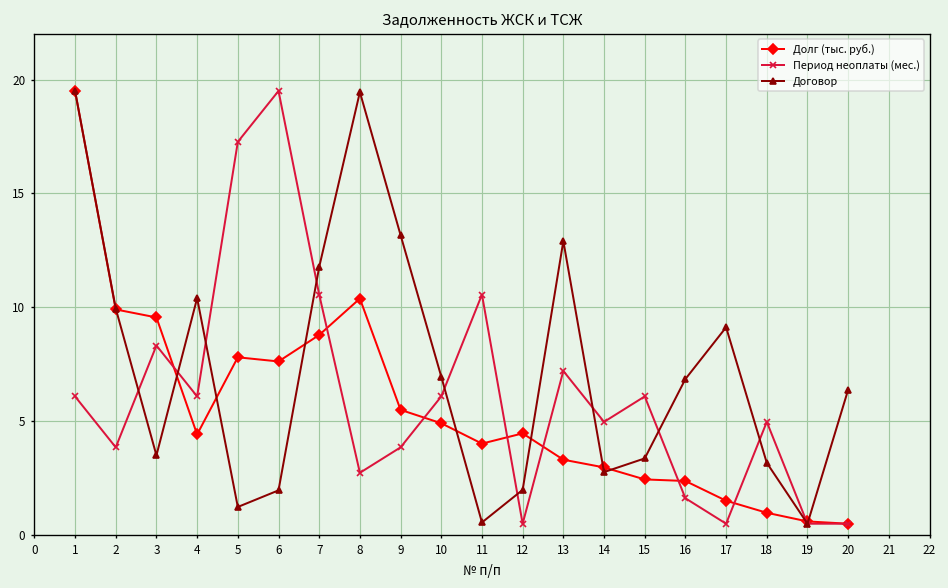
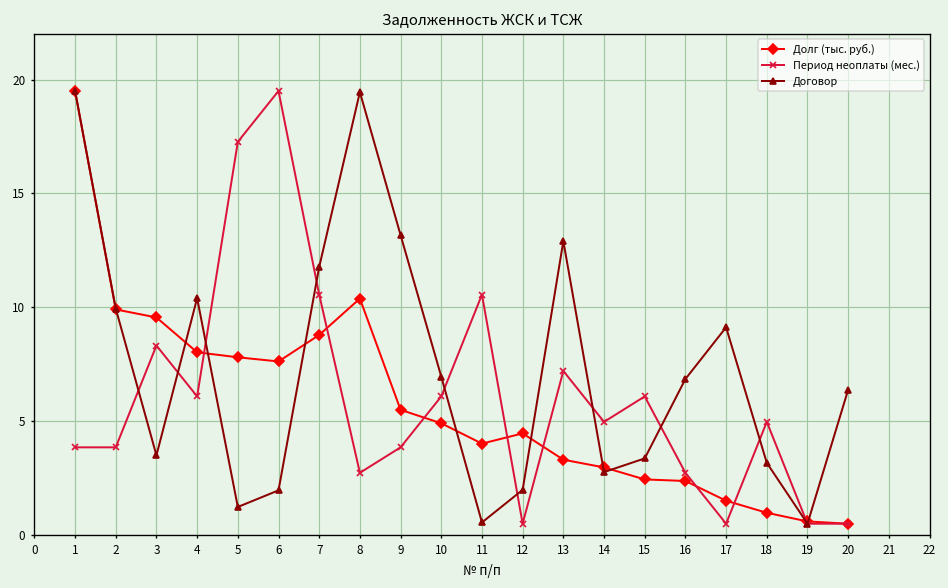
  {
    "Долг (тыс. руб.)": {
      "3": 9.6,
-     "4": 4.4,
+     "4": 8.0,
      "5": 7.8,
      "6": 7.6,
      "7": 8.8,
      "8": 10.4,
      "9": 5.5,
      "10": 4.9,
      "11": 4.0,
      "12": 4.5,
      "13": 3.3,
      "14": 3.0,
      "15": 2.4,
      "16": 2.4,
      "17": 1.5,
      "18": 1.0
    },
    "Период неоплаты (мес.)": {
-     "1": 6.1,
+     "1": 3.9,
      "2": 3.9,
      "3": 8.3,
      "4": 6.1,
      "5": 17.3,
      "6": 19.5,
      "7": 10.6,
      "8": 2.7,
      "9": 3.9,
      "10": 6.1,
      "11": 10.6,
      "12": 0.5,
      "13": 7.2,
      "14": 5.0,
      "15": 6.1,
-     "16": 1.6,
+     "16": 2.7,
      "17": 0.5,
      "18": 5.0
    },
    "Договор": {
      "3": 3.5,
      "4": 10.4,
      "5": 1.2,
      "6": 2.0,
      "7": 11.8,
      "8": 19.4,
      "9": 13.2,
      "10": 7.0,
      "11": 0.6,
      "12": 2.0,
      "13": 12.9,
      "14": 2.8,
      "15": 3.4,
      "16": 6.9,
      "17": 9.1,
      "18": 3.2,
      "20": 6.4
    }
  }
